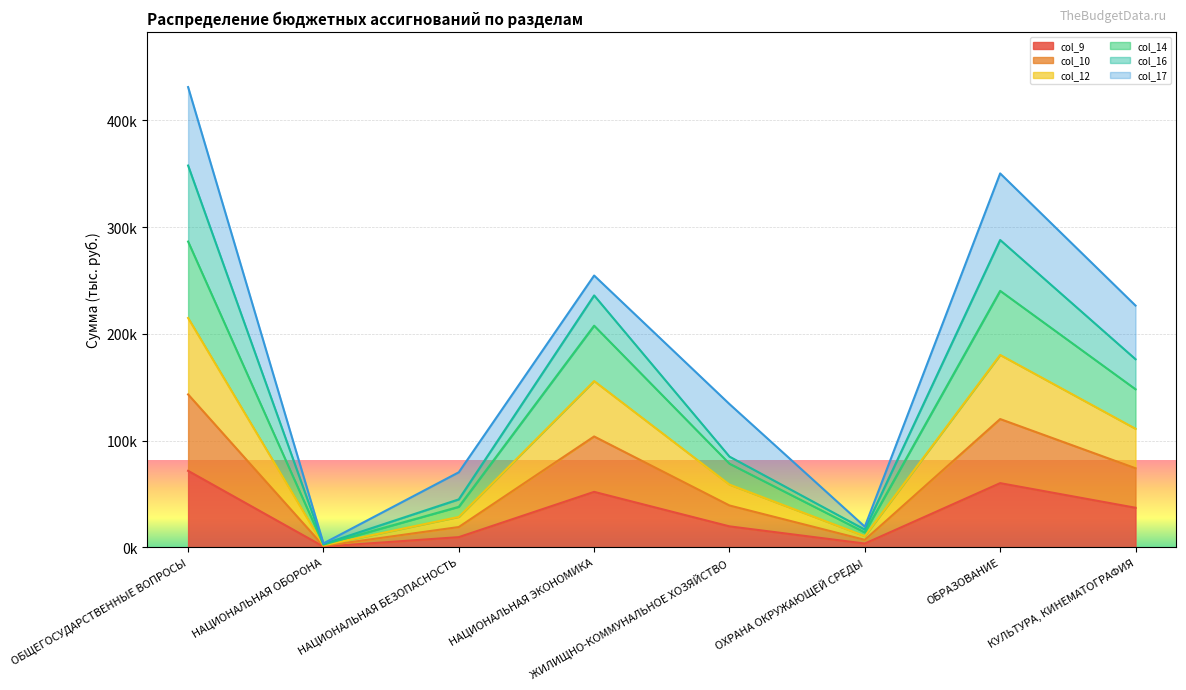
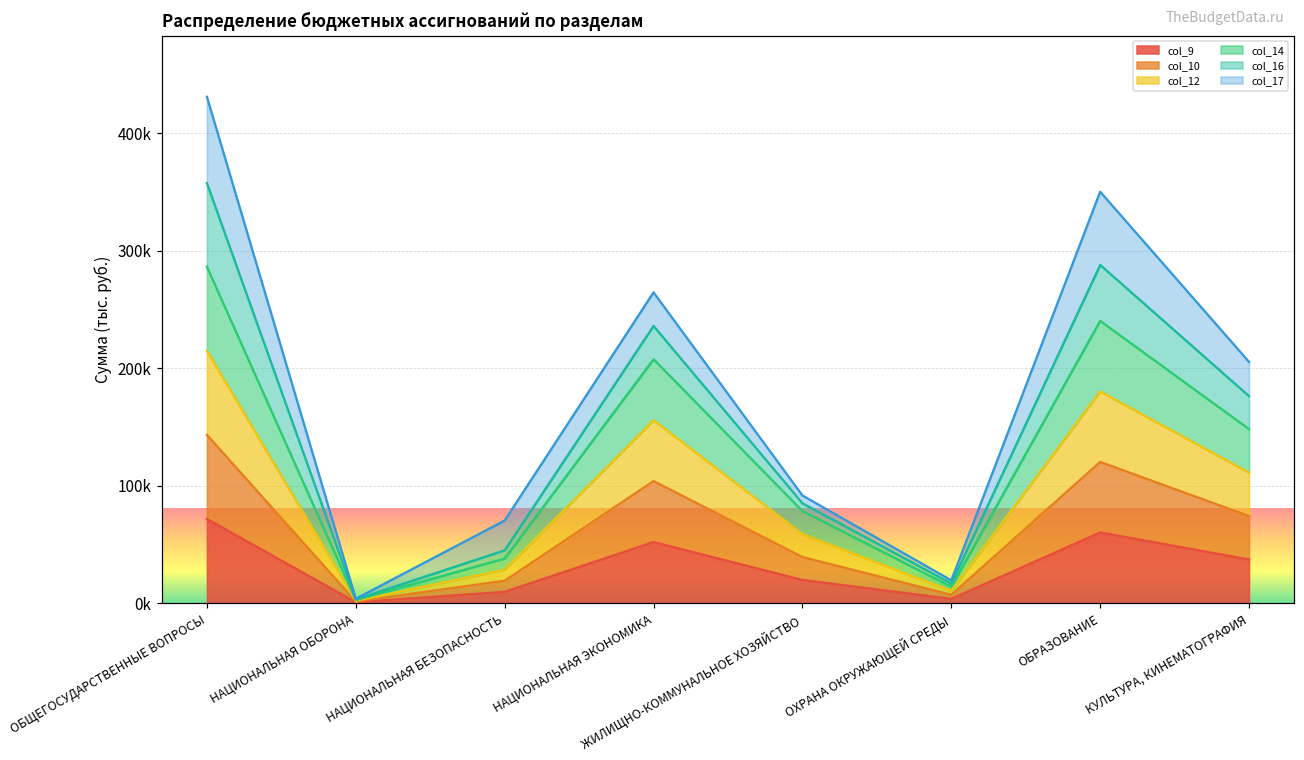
  {
    "col_12": {
      "ОБЩЕГОСУДАРСТВЕННЫЕ ВОПРОСЫ": 72000,
      "НАЦИОНАЛЬНАЯ БЕЗОПАСНОСТЬ": 9000,
      "НАЦИОНАЛЬНАЯ ЭКОНОМИКА": 52000,
      "ЖИЛИЩНО-КОММУНАЛЬНОЕ ХОЗЯЙСТВО": 20000,
      "ОХРАНА ОКРУЖАЮЩЕЙ СРЕДЫ": 3000,
      "ОБРАЗОВАНИЕ": 60000,
      "КУЛЬТУРА, КИНЕМАТОГРАФИЯ": 37000
    },
    "col_17": {
      "ОБЩЕГОСУДАРСТВЕННЫЕ ВОПРОСЫ": 74000,
      "НАЦИОНАЛЬНАЯ БЕЗОПАСНОСТЬ": 25000,
-     "НАЦИОНАЛЬНАЯ ЭКОНОМИКА": 19000,
-     "ЖИЛИЩНО-КОММУНАЛЬНОЕ ХОЗЯЙСТВО": 49000,
+     "НАЦИОНАЛЬНАЯ ЭКОНОМИКА": 29000,
+     "ЖИЛИЩНО-КОММУНАЛЬНОЕ ХОЗЯЙСТВО": 7000,
      "ОХРАНА ОКРУЖАЮЩЕЙ СРЕДЫ": 3000,
      "ОБРАЗОВАНИЕ": 62000,
-     "КУЛЬТУРА, КИНЕМАТОГРАФИЯ": 50000
+     "КУЛЬТУРА, КИНЕМАТОГРАФИЯ": 29000
    }
  }
